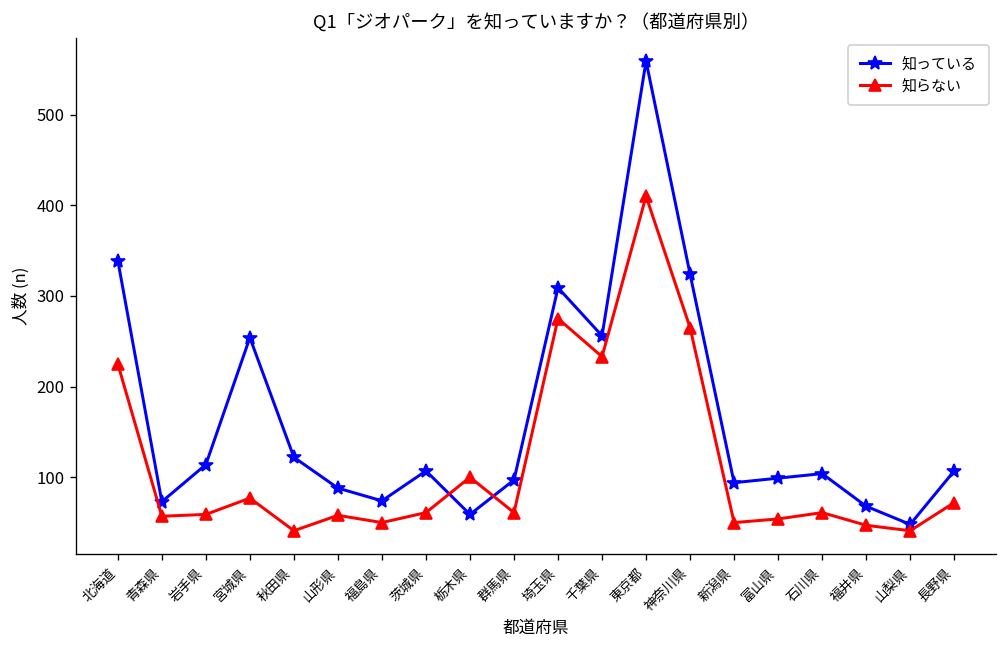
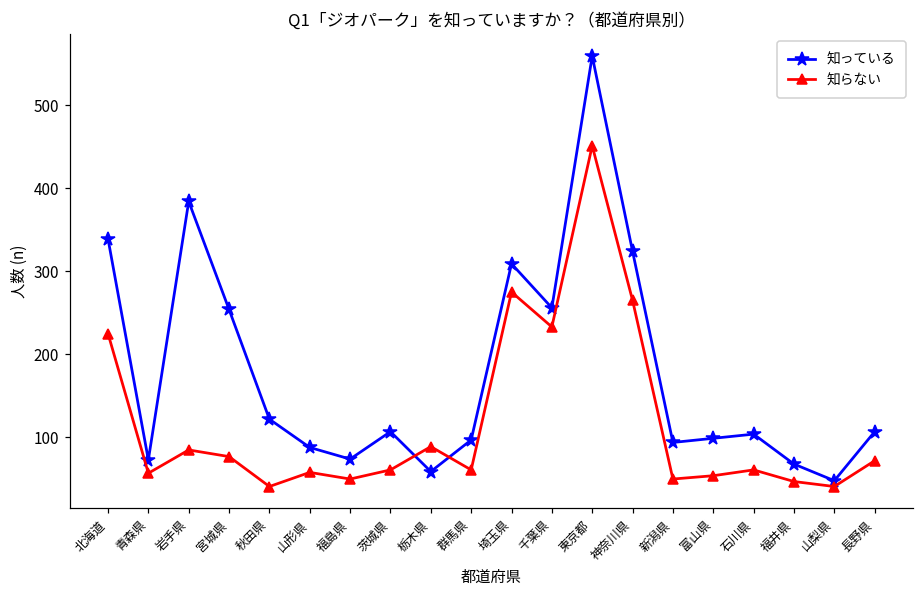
  {
    "知っている": {
      "北海道": 340,
      "青森県": 70,
-     "岩手県": 110,
+     "岩手県": 380,
      "宮城県": 250,
      "秋田県": 120,
      "山形県": 90,
      "福島県": 70,
      "茨城県": 110,
      "栃木県": 60,
      "群馬県": 100,
      "埼玉県": 310,
      "千葉県": 260,
      "東京都": 560,
      "神奈川県": 320,
      "新潟県": 90,
      "富山県": 100,
      "石川県": 100,
      "福井県": 70,
      "山梨県": 50,
      "長野県": 110
    },
    "知らない": {
      "北海道": 230,
      "青森県": 60,
-     "岩手県": 60,
+     "岩手県": 90,
      "宮城県": 80,
      "秋田県": 40,
      "山形県": 60,
      "福島県": 50,
      "茨城県": 60,
-     "栃木県": 100,
+     "栃木県": 90,
      "群馬県": 60,
      "埼玉県": 280,
      "千葉県": 230,
-     "東京都": 410,
+     "東京都": 450,
      "神奈川県": 270,
      "新潟県": 50,
      "富山県": 50,
      "石川県": 60,
      "福井県": 50,
      "山梨県": 40,
      "長野県": 70
    }
  }
